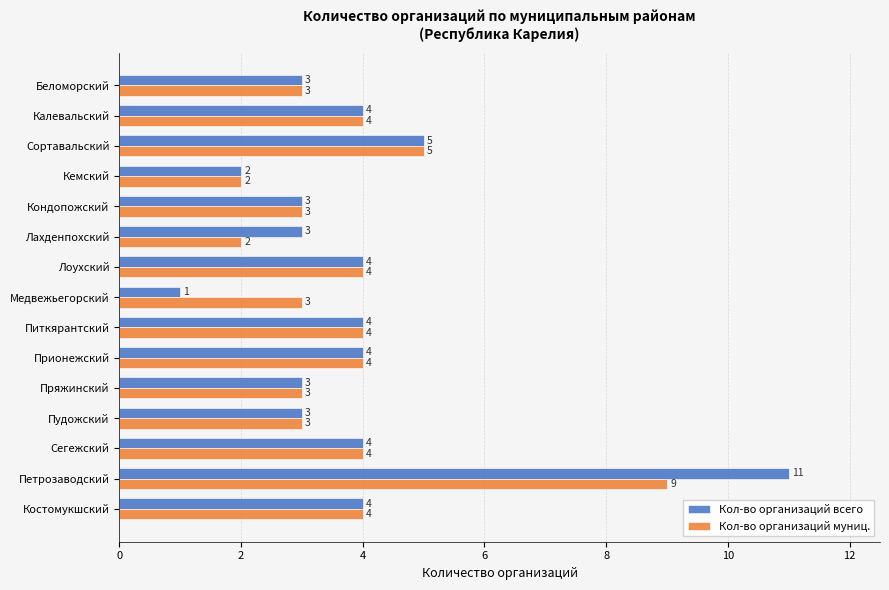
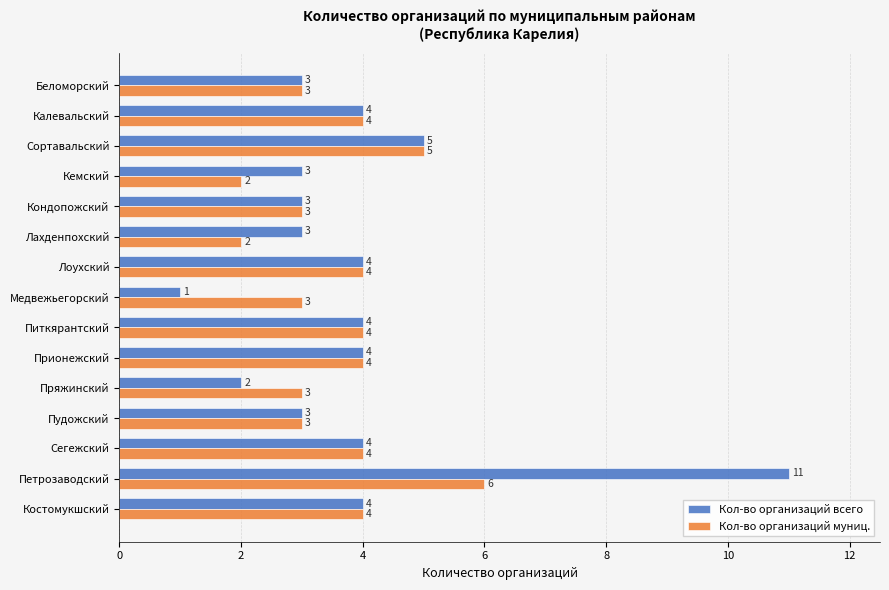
  {
    "Кол-во организаций всего": {
      "Беломорский": 3,
      "Калевальский": 4,
      "Сортавальский": 5,
-     "Кемский": 2,
+     "Кемский": 3,
      "Кондопожский": 3,
      "Лахденпохский": 3,
      "Лоухский": 4,
      "Медвежьегорский": 1,
      "Питкярантский": 4,
      "Прионежский": 4,
-     "Пряжинский": 3,
+     "Пряжинский": 2,
      "Пудожский": 3,
      "Сегежский": 4,
      "Петрозаводский": 11,
      "Костомукшский": 4
    },
    "Кол-во организаций муниц.": {
      "Беломорский": 3,
      "Калевальский": 4,
      "Сортавальский": 5,
      "Кемский": 2,
      "Кондопожский": 3,
      "Лахденпохский": 2,
      "Лоухский": 4,
      "Медвежьегорский": 3,
      "Питкярантский": 4,
      "Прионежский": 4,
      "Пряжинский": 3,
      "Пудожский": 3,
      "Сегежский": 4,
-     "Петрозаводский": 9,
+     "Петрозаводский": 6,
      "Костомукшский": 4
    }
  }
